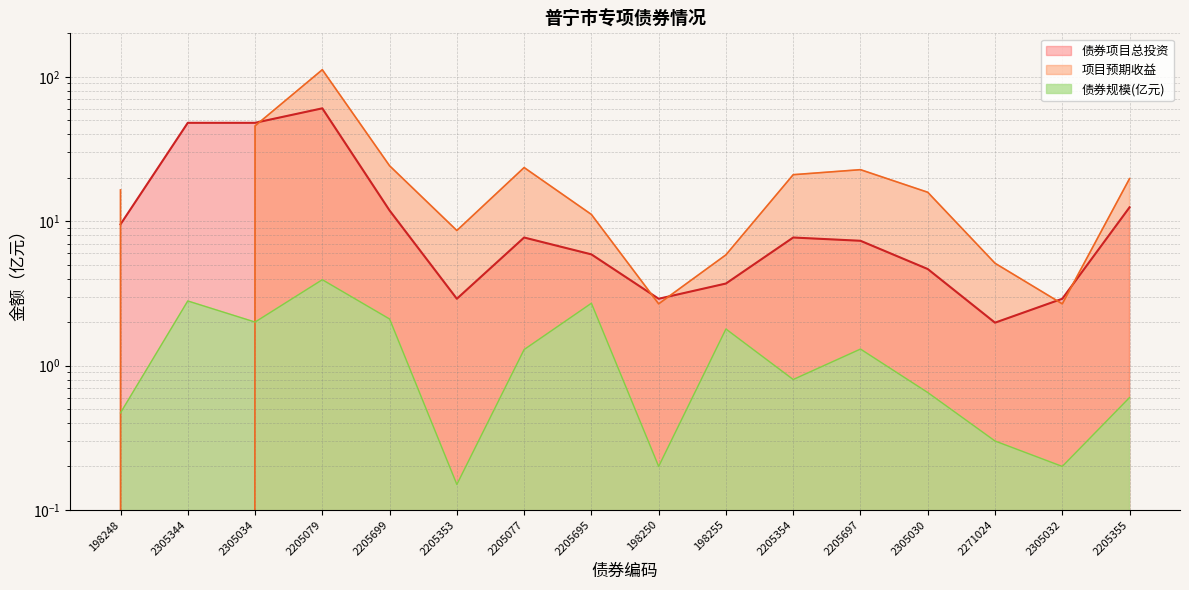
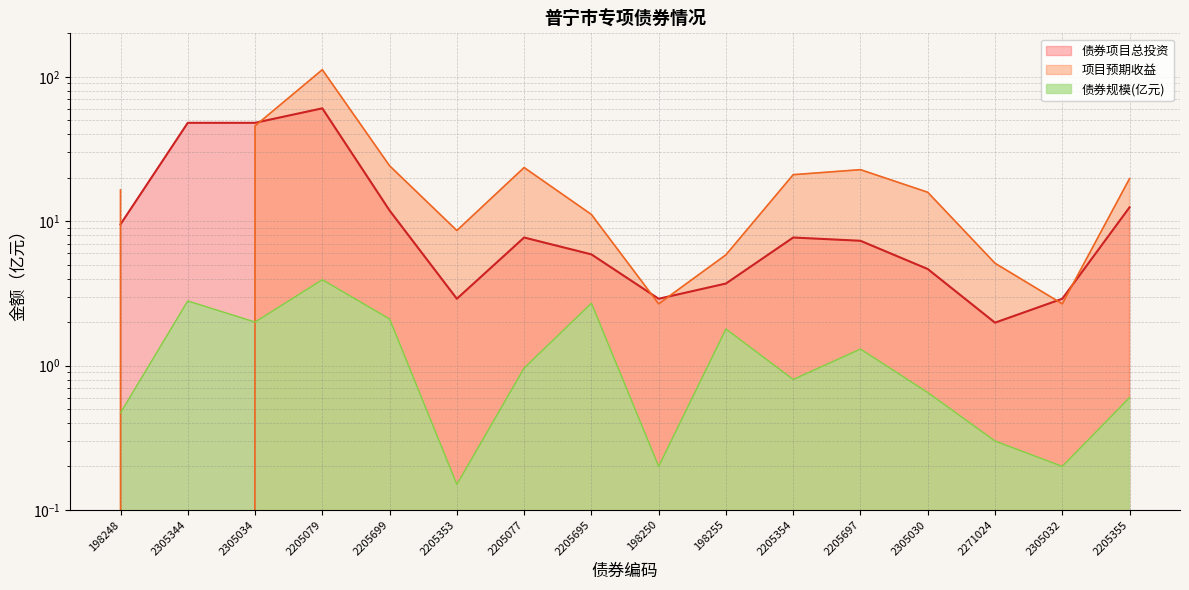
  {
    "债券规模(亿元)": {
      "198248": 0.47,
      "2305344": 2.8,
      "2305034": 2.0,
      "2205079": 3.9,
      "2205699": 2.1,
      "2205353": 0.15,
-     "2205077": 1.3,
+     "2205077": 1.0,
      "2205695": 2.7,
      "198250": 0.2,
      "198255": 1.8,
      "2205354": 0.8,
      "2205697": 1.3,
      "2305030": 0.7,
      "2271024": 0.3,
      "2305032": 0.2,
      "2205355": 0.6
    }
  }
